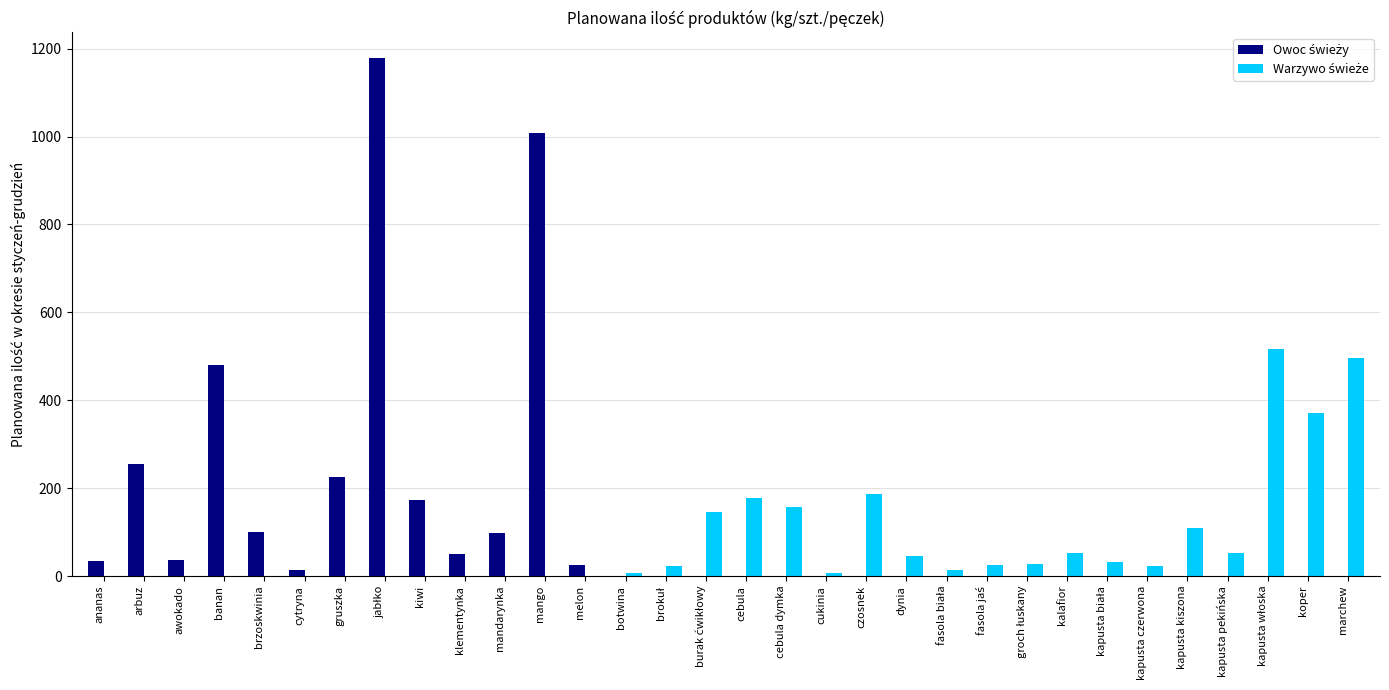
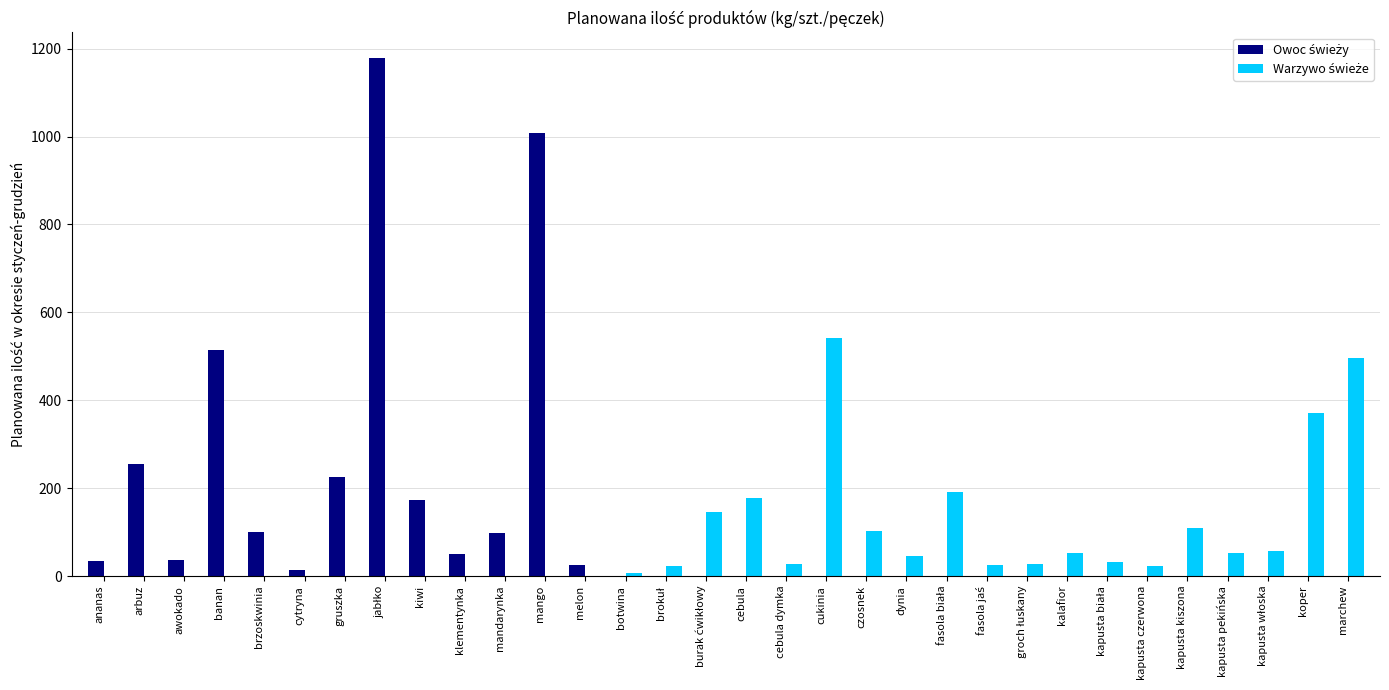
  {
    "Owoc świeży": {
      "ananas": 40,
      "arbuz": 250,
      "awokado": 40,
-     "banan": 480,
+     "banan": 510,
      "brzoskwinia": 100,
      "cytryna": 10,
      "gruszka": 230,
      "jabłko": 1180,
      "kiwi": 170,
      "klementynka": 50,
      "mandarynka": 100,
      "mango": 1010,
      "melon": 20,
      "botwina": 0,
      "brokuł": 0,
      "burak ćwikłowy": 0,
      "cebula": 0,
      "cebula dymka": 0,
      "cukinia": 0,
      "czosnek": 0,
      "dynia": 0,
      "fasola biała": 0,
      "fasola jaś": 0,
      "groch łuskany": 0,
      "kalafior": 0,
      "kapusta biała": 0,
      "kapusta czerwona": 0,
      "kapusta kiszona": 0,
      "kapusta pekińska": 0,
      "kapusta włoska": 0,
      "koper": 0,
      "marchew": 0
    },
    "Warzywo świeże": {
      "ananas": 0,
      "arbuz": 0,
      "awokado": 0,
      "banan": 0,
      "brzoskwinia": 0,
      "cytryna": 0,
      "gruszka": 0,
      "jabłko": 0,
      "kiwi": 0,
      "klementynka": 0,
      "mandarynka": 0,
      "mango": 0,
      "melon": 0,
      "botwina": 10,
      "brokuł": 20,
      "burak ćwikłowy": 150,
      "cebula": 180,
-     "cebula dymka": 160,
-     "cukinia": 10,
-     "czosnek": 190,
+     "cebula dymka": 30,
+     "cukinia": 540,
+     "czosnek": 100,
      "dynia": 50,
-     "fasola biała": 10,
+     "fasola biała": 190,
      "fasola jaś": 30,
      "groch łuskany": 30,
      "kalafior": 50,
      "kapusta biała": 30,
      "kapusta czerwona": 20,
      "kapusta kiszona": 110,
      "kapusta pekińska": 50,
-     "kapusta włoska": 520,
+     "kapusta włoska": 60,
      "koper": 370,
      "marchew": 500
    }
  }
